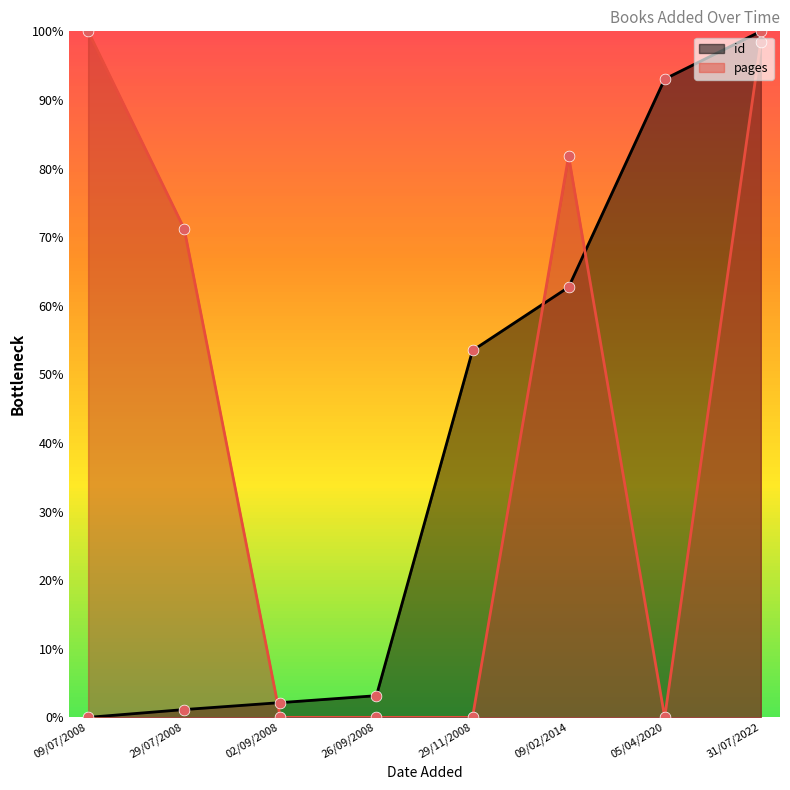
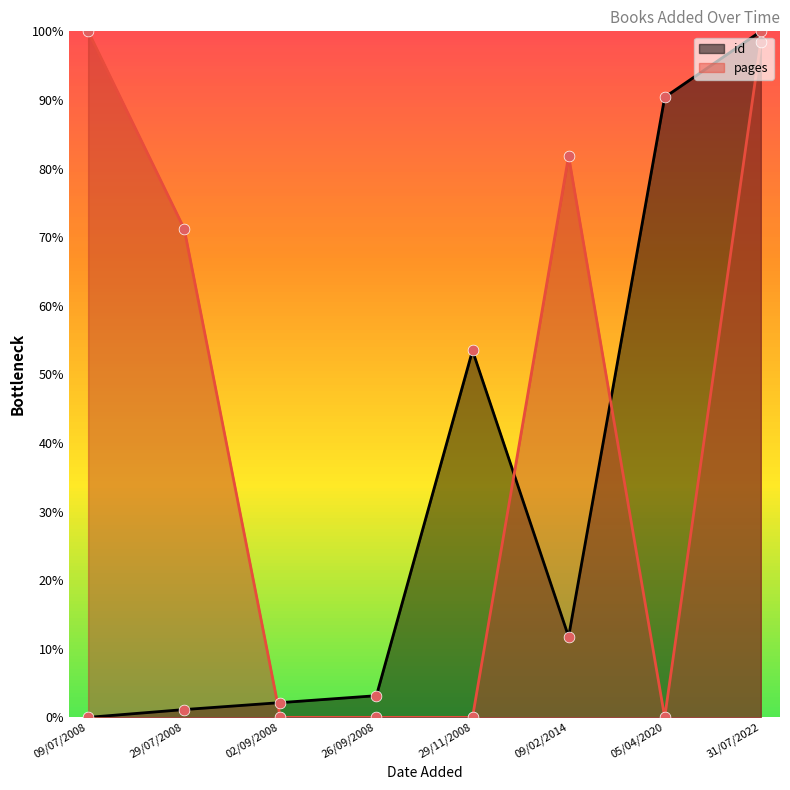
  {
    "id": {
      "09/07/2008": "0%",
      "29/07/2008": "1%",
      "02/09/2008": "2%",
      "26/09/2008": "3%",
      "29/11/2008": "53%",
-     "09/02/2014": "63%",
-     "05/04/2020": "93%",
+     "09/02/2014": "12%",
+     "05/04/2020": "90%",
      "31/07/2022": "100%"
    },
    "pages": {
      "09/07/2008": "100%",
      "29/07/2008": "71%",
      "02/09/2008": "0%",
      "26/09/2008": "0%",
      "29/11/2008": "0%",
      "09/02/2014": "82%",
      "05/04/2020": "0%"
    }
  }
